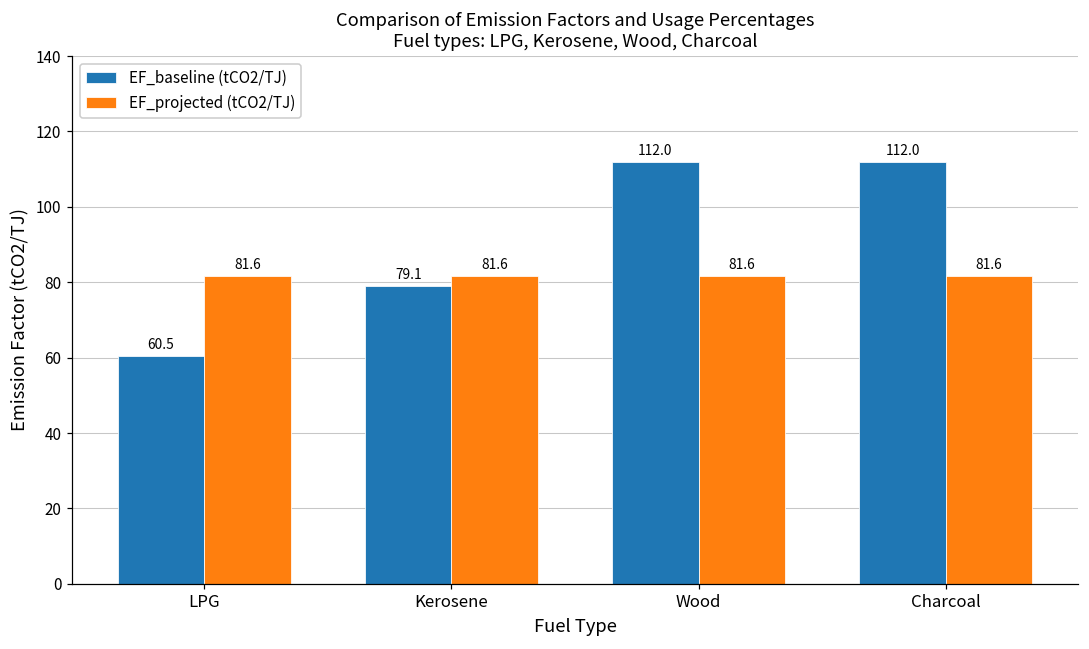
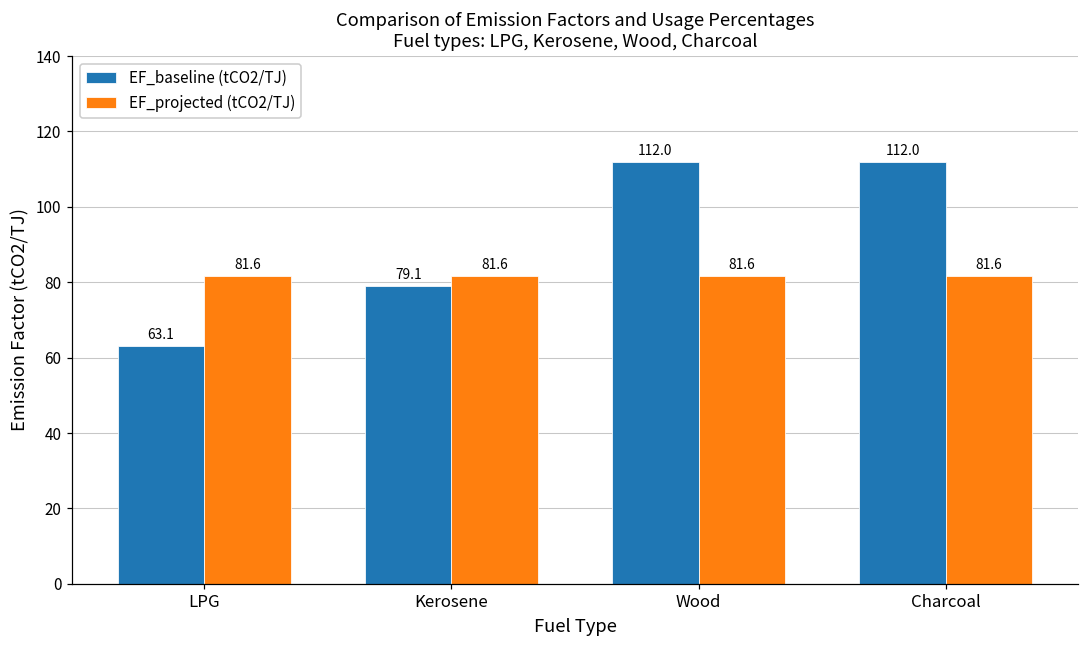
  {
    "EF_baseline (tCO2/TJ)": {
-     "LPG": 60.5,
+     "LPG": 63.1,
      "Kerosene": 79.1,
      "Wood": 112.0,
      "Charcoal": 112.0
    },
    "EF_projected (tCO2/TJ)": {
      "LPG": 81.6,
      "Kerosene": 81.6,
      "Wood": 81.6,
      "Charcoal": 81.6
    }
  }
